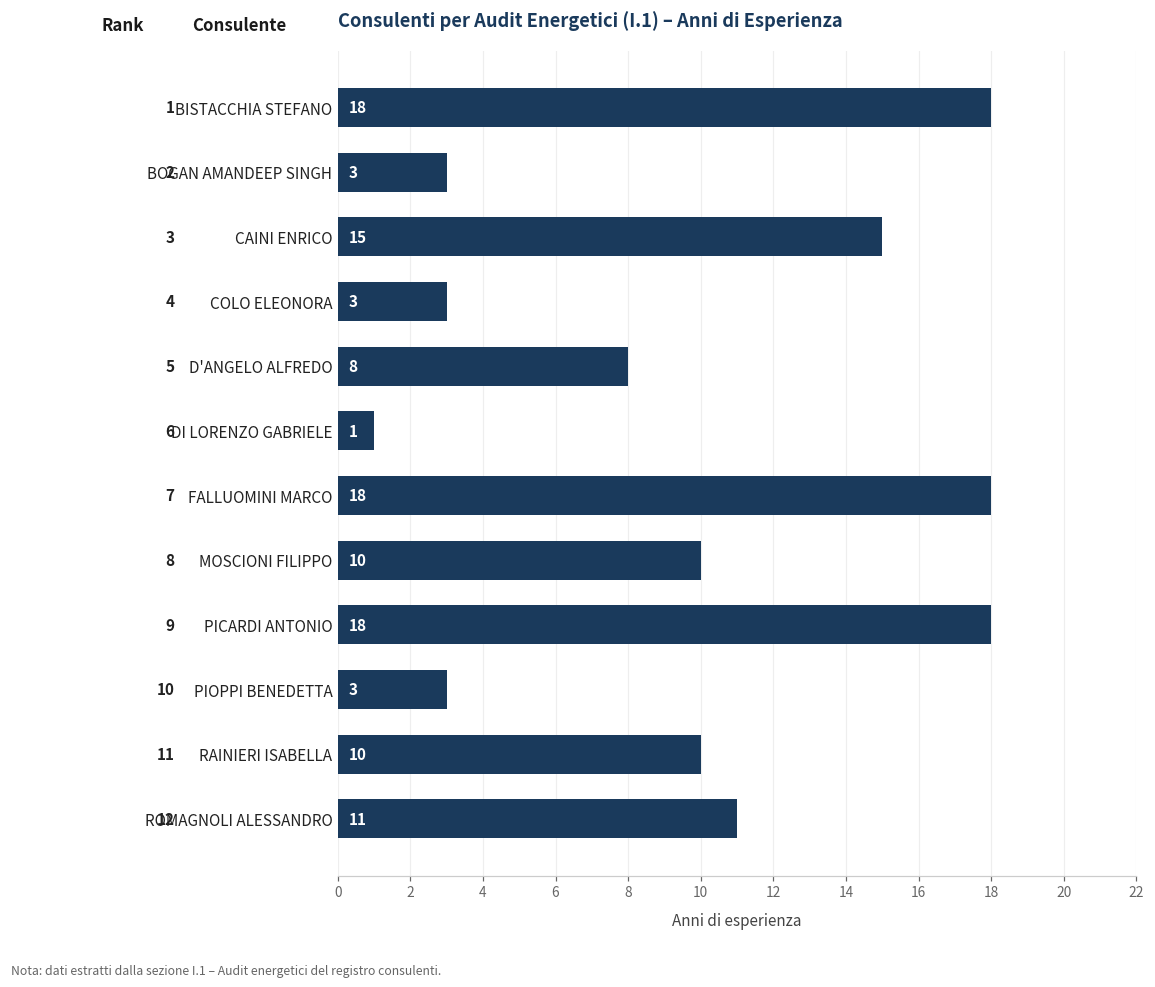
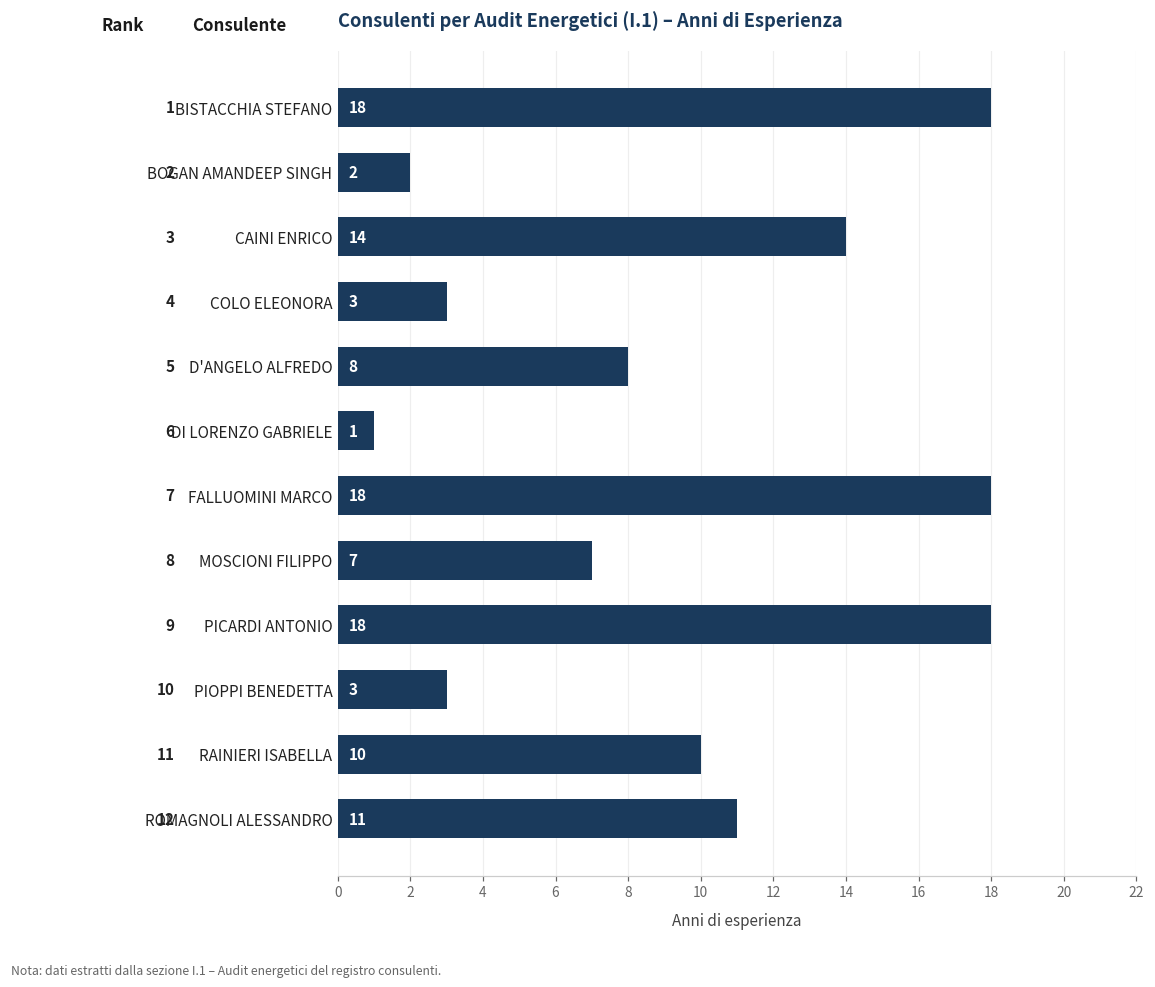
  {
    "BISTACCHIA STEFANO": 18,
-   "BOGAN AMANDEEP SINGH": 3,
-   "CAINI ENRICO": 15,
+   "BOGAN AMANDEEP SINGH": 2,
+   "CAINI ENRICO": 14,
    "COLO ELEONORA": 3,
    "D'ANGELO ALFREDO": 8,
    "DI LORENZO GABRIELE": 1,
    "FALLUOMINI MARCO": 18,
-   "MOSCIONI FILIPPO": 10,
+   "MOSCIONI FILIPPO": 7,
    "PICARDI ANTONIO": 18,
    "PIOPPI BENEDETTA": 3,
    "RAINIERI ISABELLA": 10,
    "ROMAGNOLI ALESSANDRO": 11
  }
